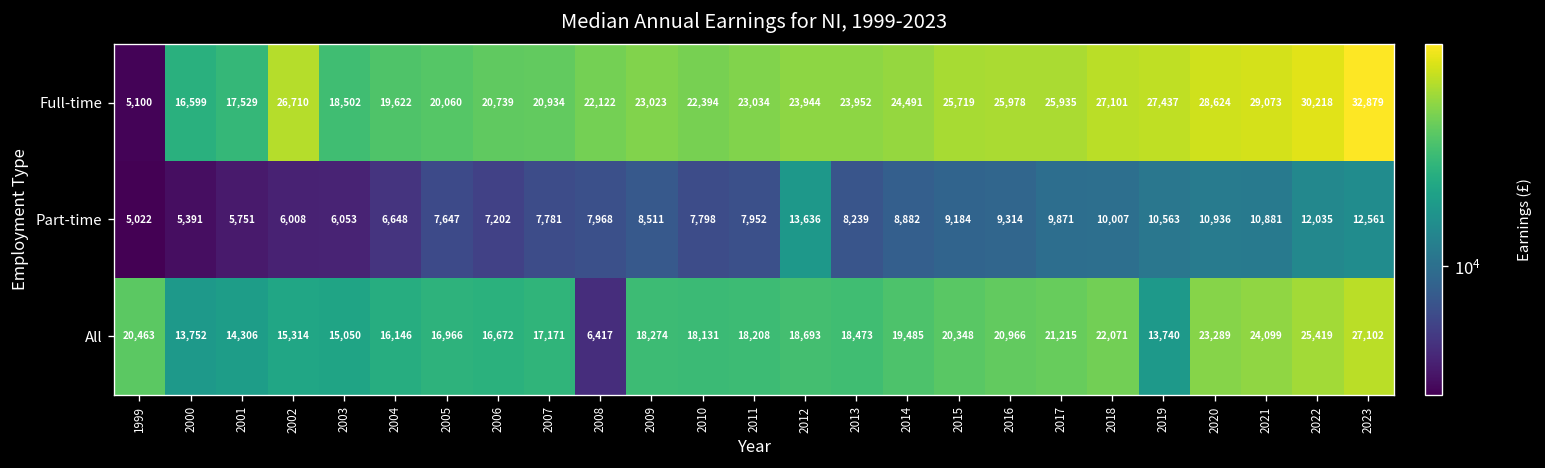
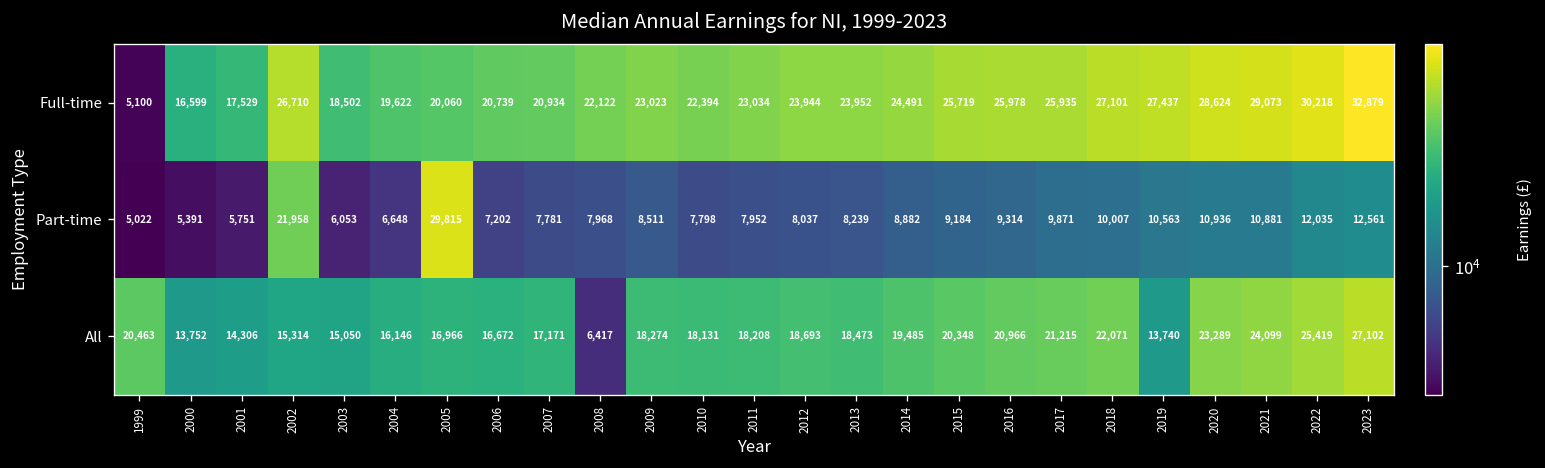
  {
    "Full-time": {
      "1999": "5,100",
      "2000": "16,599",
      "2001": "17,529",
      "2002": "26,710",
      "2003": "18,502",
      "2004": "19,622",
      "2005": "20,060",
      "2006": "20,739",
      "2007": "20,934",
      "2008": "22,122",
      "2009": "23,023",
      "2010": "22,394",
      "2011": "23,034",
      "2012": "23,944",
      "2013": "23,952",
      "2014": "24,491",
      "2015": "25,719",
      "2016": "25,978",
      "2017": "25,935",
      "2018": "27,101",
      "2019": "27,437",
      "2020": "28,624",
      "2021": "29,073",
      "2022": "30,218",
      "2023": "32,879"
    },
    "Part-time": {
      "1999": "5,022",
      "2000": "5,391",
      "2001": "5,751",
-     "2002": "6,008",
+     "2002": "21,958",
      "2003": "6,053",
      "2004": "6,648",
-     "2005": "7,647",
+     "2005": "29,815",
      "2006": "7,202",
      "2007": "7,781",
      "2008": "7,968",
      "2009": "8,511",
      "2010": "7,798",
      "2011": "7,952",
-     "2012": "13,636",
+     "2012": "8,037",
      "2013": "8,239",
      "2014": "8,882",
      "2015": "9,184",
      "2016": "9,314",
      "2017": "9,871",
      "2018": "10,007",
      "2019": "10,563",
      "2020": "10,936",
      "2021": "10,881",
      "2022": "12,035",
      "2023": "12,561"
    },
    "All": {
      "1999": "20,463",
      "2000": "13,752",
      "2001": "14,306",
      "2002": "15,314",
      "2003": "15,050",
      "2004": "16,146",
      "2005": "16,966",
      "2006": "16,672",
      "2007": "17,171",
      "2008": "6,417",
      "2009": "18,274",
      "2010": "18,131",
      "2011": "18,208",
      "2012": "18,693",
      "2013": "18,473",
      "2014": "19,485",
      "2015": "20,348",
      "2016": "20,966",
      "2017": "21,215",
      "2018": "22,071",
      "2019": "13,740",
      "2020": "23,289",
      "2021": "24,099",
      "2022": "25,419",
      "2023": "27,102"
    }
  }
